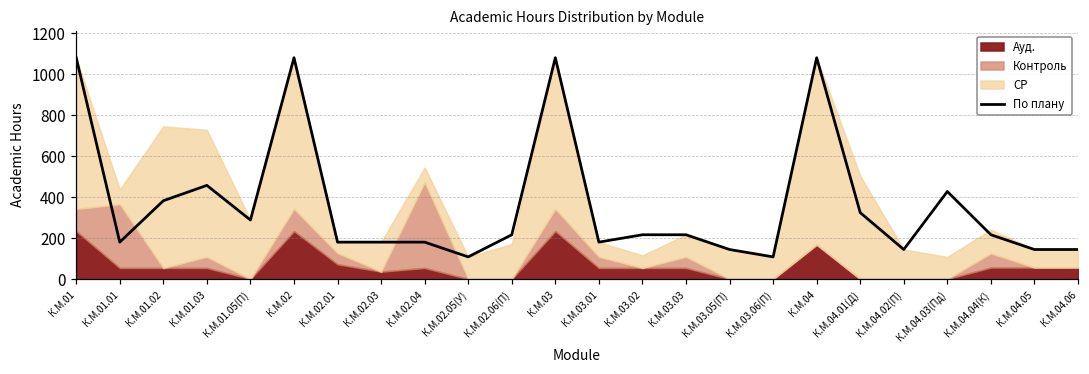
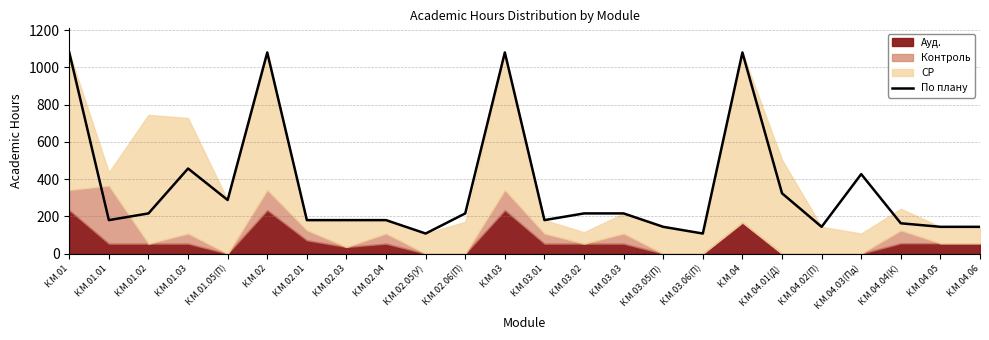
  {
    "Ауд.": {
      "К.М.01": 230,
      "К.М.01.01": 50,
      "К.М.01.03": 50,
      "К.М.02": 230,
      "К.М.02.01": 70,
      "К.М.02.04": 50,
      "К.М.03": 230,
      "К.М.03.01": 50,
      "К.М.03.03": 50,
      "К.М.04.04(К)": 60
    },
    "По плану": {
      "К.М.01.01": 180,
-     "К.М.01.02": 380,
+     "К.М.01.02": 220,
      "К.М.01.03": 460,
      "К.М.02.06(П)": 220,
      "К.М.03.02": 220,
      "К.М.04.01(Д)": 320,
      "К.М.04.03(Пд)": 430,
-     "К.М.04.04(К)": 220
+     "К.М.04.04(К)": 160
    },
    "Контроль": {
      "К.М.01": 110,
      "К.М.01.01": 310,
      "К.М.01.03": 50,
      "К.М.02": 110,
      "К.М.02.01": 50,
-     "К.М.02.04": 420,
+     "К.М.02.04": 50,
      "К.М.03": 110,
      "К.М.03.01": 50,
      "К.М.03.03": 50,
      "К.М.04.04(К)": 70
    },
    "СР": {
      "К.М.01.01": 70,
      "К.М.01.02": 690,
      "К.М.01.03": 620,
      "К.М.02.06(П)": 170,
      "К.М.03.02": 60,
      "К.М.04.01(Д)": 500,
      "К.М.04.03(Пд)": 110,
      "К.М.04.04(К)": 120
    }
  }
